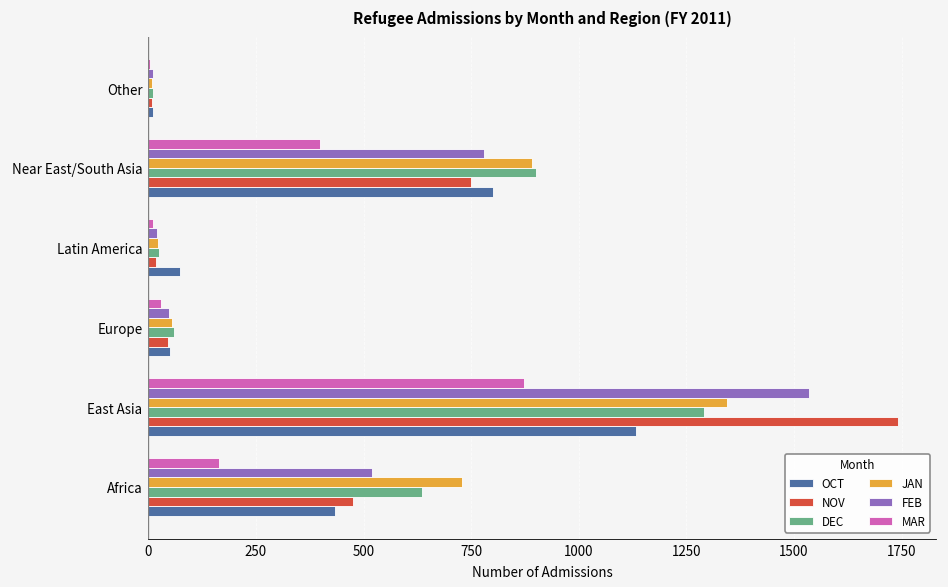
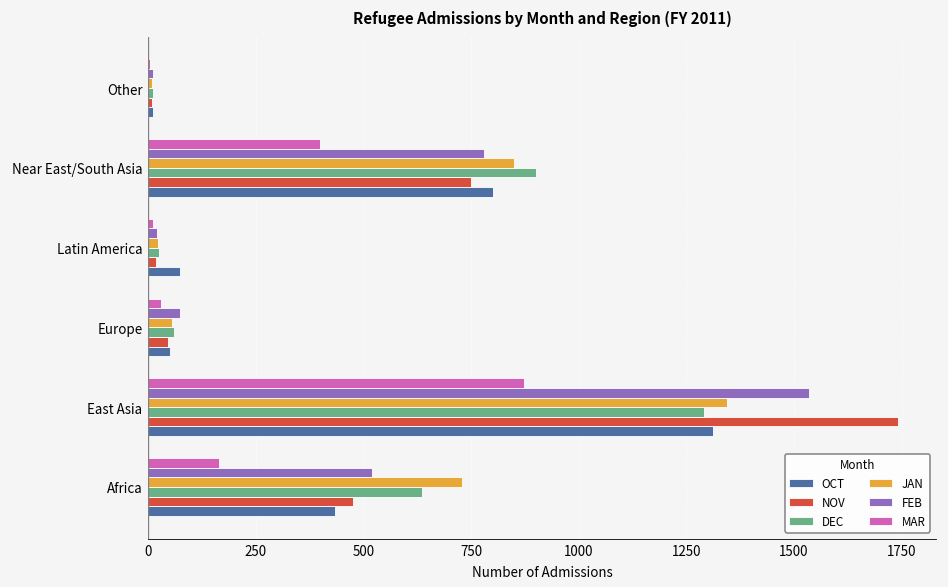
  {
    "OCT": {
      "Other": 10,
      "Near East/South Asia": 800,
      "Latin America": 70,
      "Europe": 50,
-     "East Asia": 1130,
+     "East Asia": 1310,
      "Africa": 430
    },
    "NOV": {
      "Other": 10,
      "Near East/South Asia": 750,
      "Latin America": 20,
      "Europe": 50,
      "East Asia": 1740,
      "Africa": 480
    },
    "DEC": {
      "Other": 10,
      "Near East/South Asia": 900,
      "Latin America": 30,
      "Europe": 60,
      "East Asia": 1290,
      "Africa": 640
    },
    "JAN": {
      "Other": 10,
-     "Near East/South Asia": 890,
+     "Near East/South Asia": 850,
      "Latin America": 20,
      "Europe": 60,
      "East Asia": 1350,
      "Africa": 730
    },
    "FEB": {
      "Other": 10,
      "Near East/South Asia": 780,
      "Latin America": 20,
-     "Europe": 50,
+     "Europe": 70,
      "East Asia": 1540,
      "Africa": 520
    },
    "MAR": {
      "Near East/South Asia": 400,
      "Latin America": 10,
      "Europe": 30,
      "East Asia": 870,
      "Africa": 170
    }
  }
